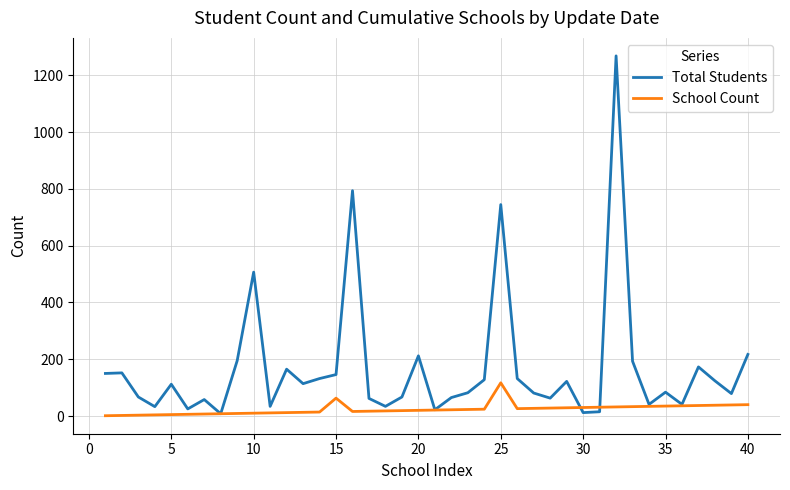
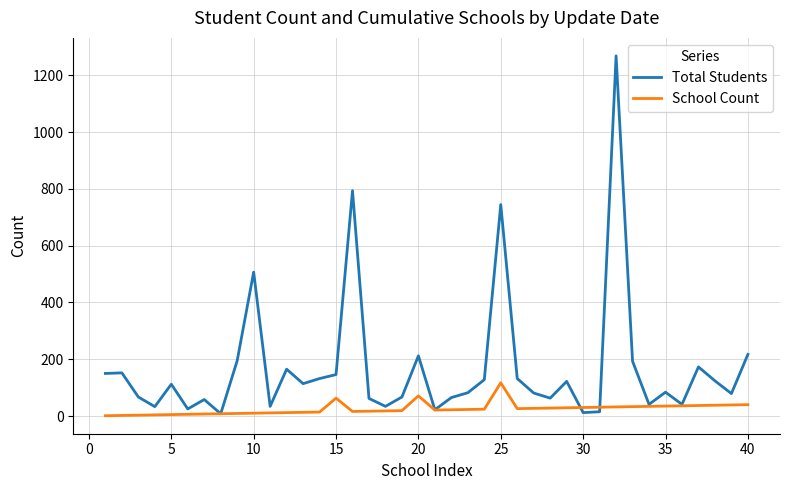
  {
    "Total Students": {
      "5": 110,
      "10": 510,
      "15": 150,
      "20": 210,
      "25": 750,
      "30": 10,
      "35": 80,
      "40": 220
    },
    "School Count": {
      "5": 10,
      "10": 10,
      "15": 60,
-     "20": 20,
+     "20": 70,
      "25": 120,
      "30": 30,
      "35": 40,
      "40": 40
    }
  }
